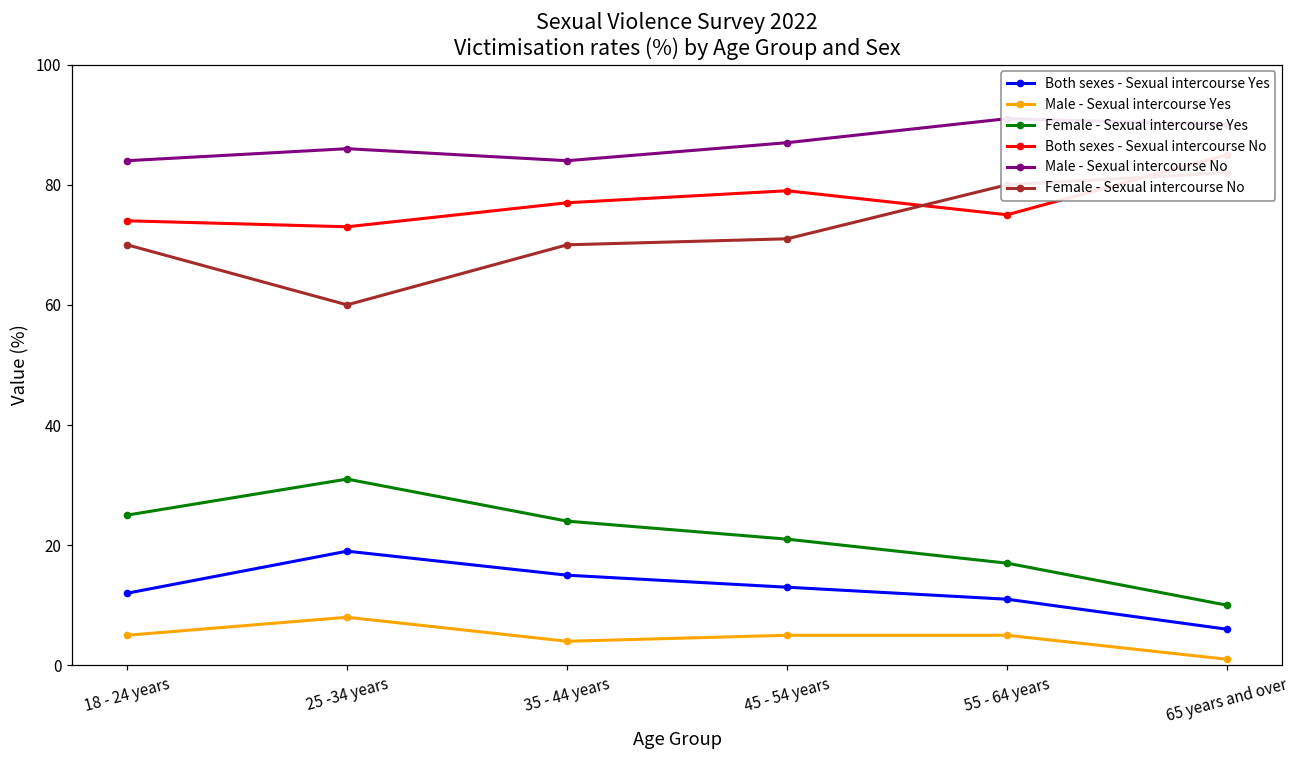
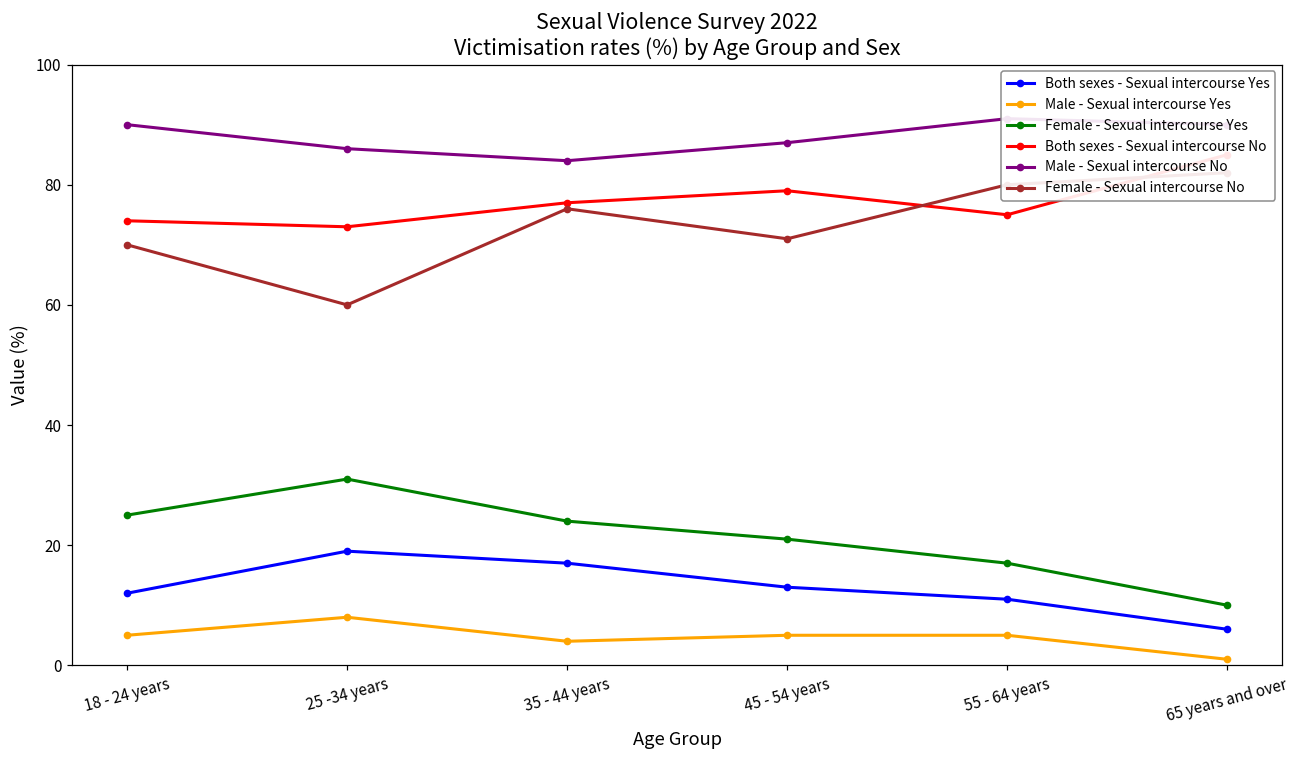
  {
    "Both sexes - Sexual intercourse Yes": {
      "18 - 24 years": 12,
      "25 -34 years": 19,
-     "35 - 44 years": 15,
+     "35 - 44 years": 17,
      "45 - 54 years": 13,
      "55 - 64 years": 11,
      "65 years and over": 6
    },
    "Male - Sexual intercourse Yes": {
      "18 - 24 years": 5,
      "25 -34 years": 8,
      "35 - 44 years": 4,
      "45 - 54 years": 5,
      "55 - 64 years": 5,
      "65 years and over": 1
    },
    "Female - Sexual intercourse Yes": {
      "18 - 24 years": 25,
      "25 -34 years": 31,
      "35 - 44 years": 24,
      "45 - 54 years": 21,
      "55 - 64 years": 17,
      "65 years and over": 10
    },
    "Both sexes - Sexual intercourse No": {
      "18 - 24 years": 74,
      "25 -34 years": 73,
      "35 - 44 years": 77,
      "45 - 54 years": 79,
      "55 - 64 years": 75
    },
    "Male - Sexual intercourse No": {
-     "18 - 24 years": 84,
+     "18 - 24 years": 90,
      "25 -34 years": 86,
      "35 - 44 years": 84,
      "45 - 54 years": 87
    },
    "Female - Sexual intercourse No": {
      "18 - 24 years": 70,
      "25 -34 years": 60,
-     "35 - 44 years": 70,
+     "35 - 44 years": 76,
      "45 - 54 years": 71
    }
  }
